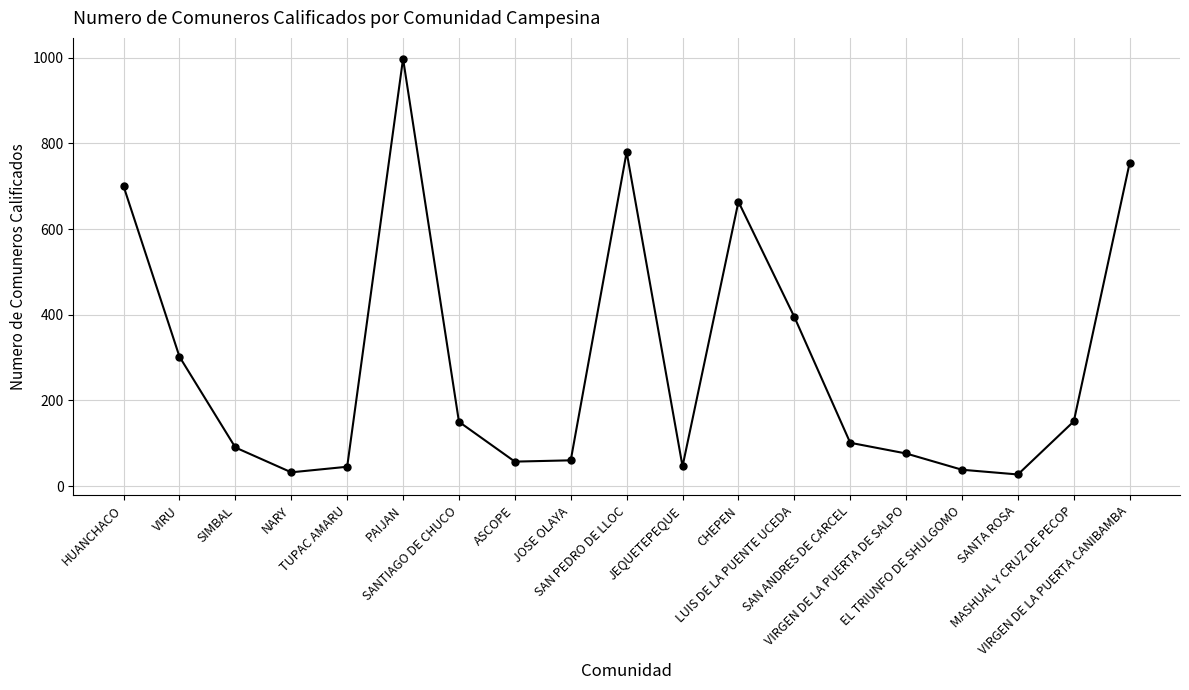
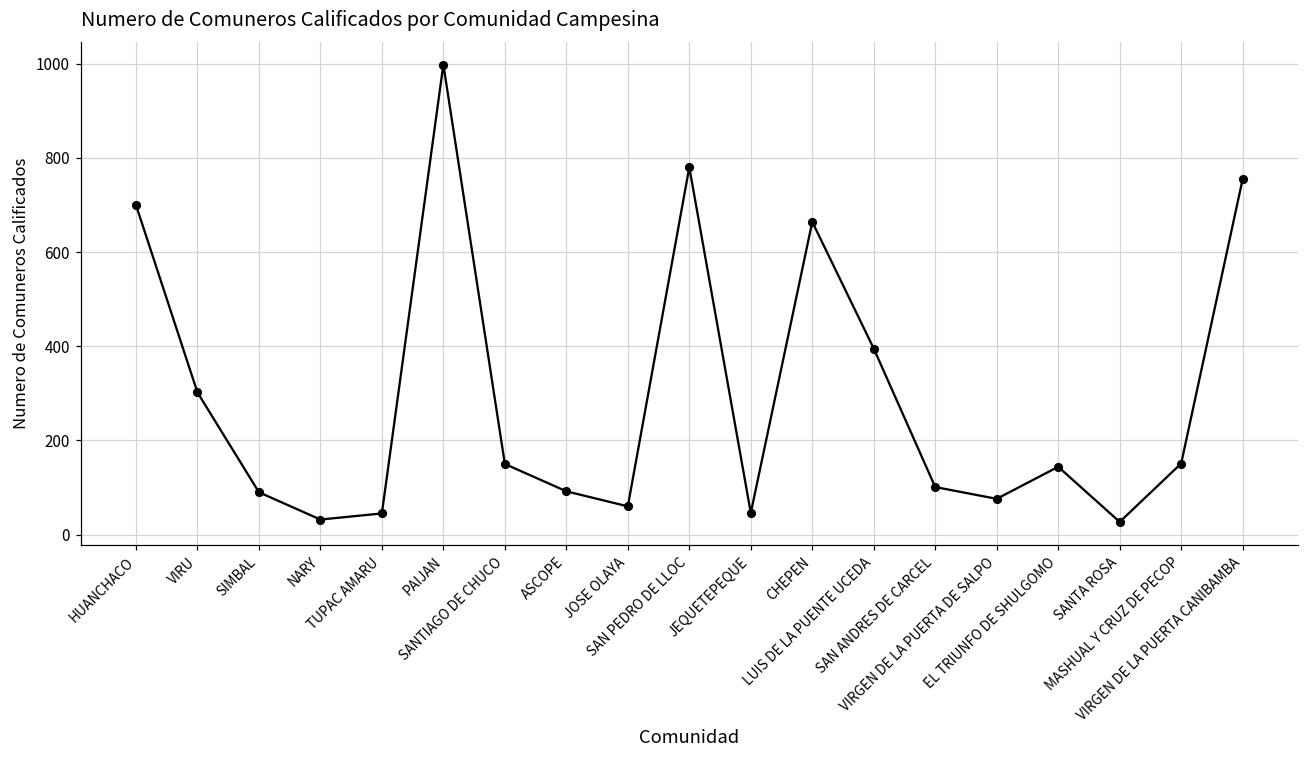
  {
    "HUANCHACO": 700,
    "VIRU": 300,
    "SIMBAL": 90,
    "NARY": 30,
    "TUPAC AMARU": 50,
    "PAIJAN": 1000,
    "SANTIAGO DE CHUCO": 150,
-   "ASCOPE": 60,
+   "ASCOPE": 90,
    "JOSE OLAYA": 60,
    "SAN PEDRO DE LLOC": 780,
    "JEQUETEPEQUE": 50,
    "CHEPEN": 660,
    "LUIS DE LA PUENTE UCEDA": 400,
    "SAN ANDRES DE CARCEL": 100,
    "VIRGEN DE LA PUERTA DE SALPO": 80,
-   "EL TRIUNFO DE SHULGOMO": 40,
+   "EL TRIUNFO DE SHULGOMO": 140,
    "SANTA ROSA": 30,
    "MASHUAL Y CRUZ DE PECOP": 150,
    "VIRGEN DE LA PUERTA CANIBAMBA": 760
  }
